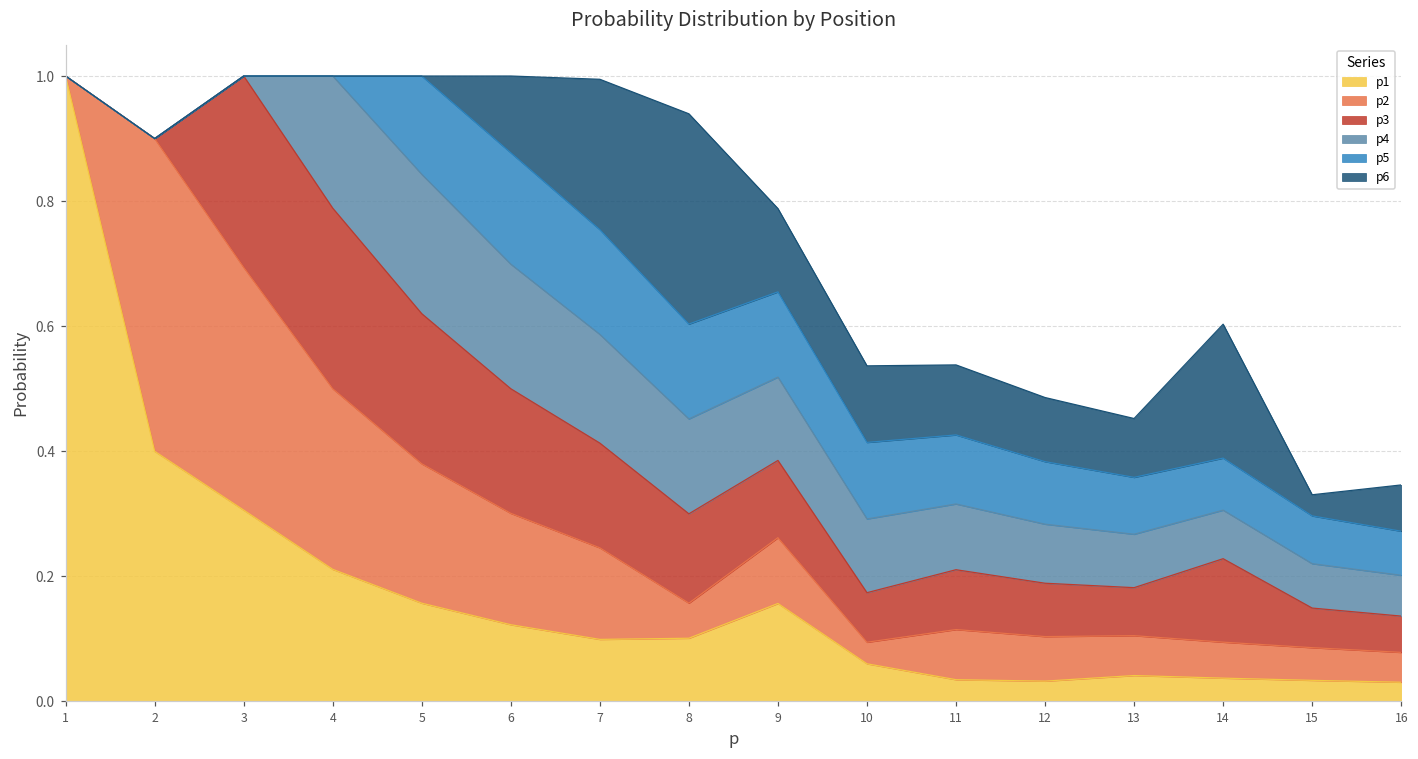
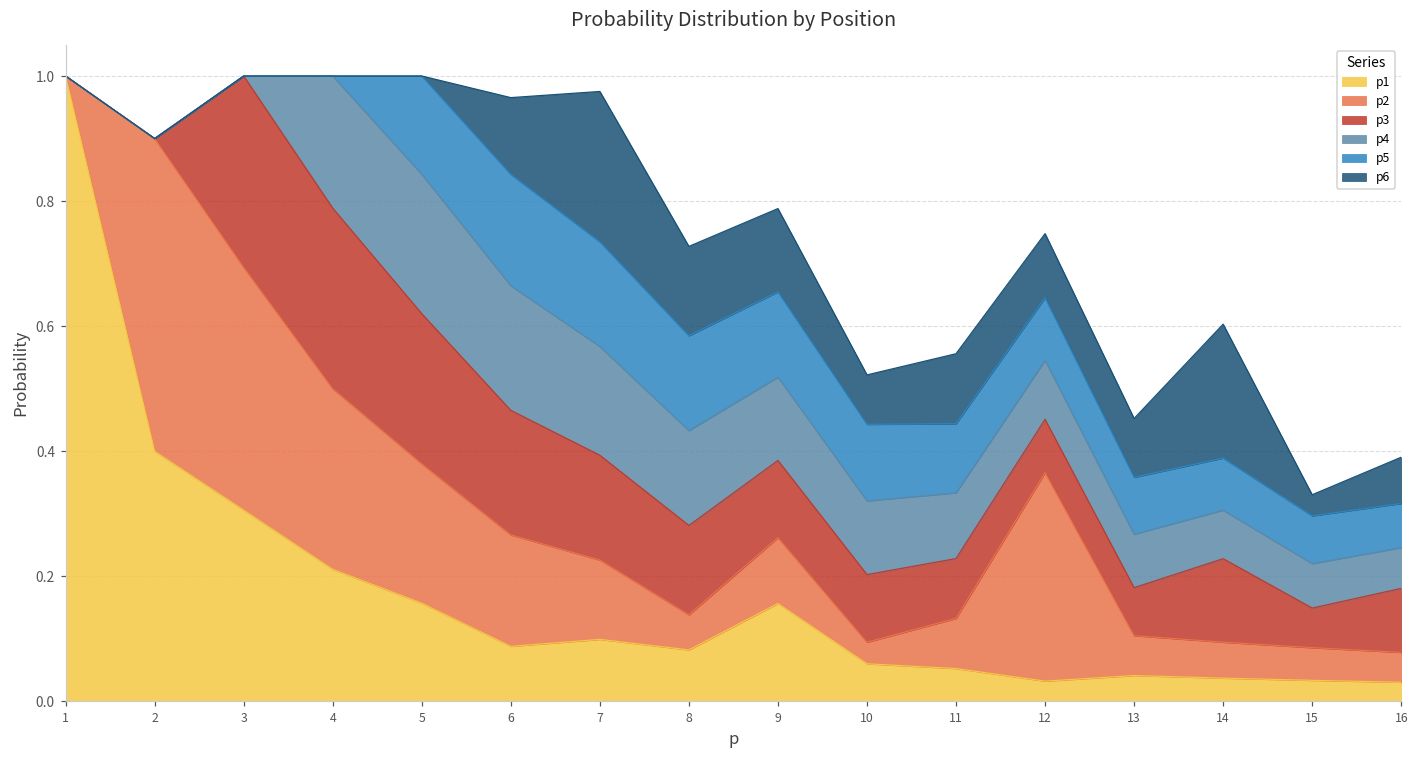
  {
    "p1": {
      "2": 0.40,
      "3": 0.31,
      "4": 0.21,
      "5": 0.16,
-     "6": 0.12,
+     "6": 0.09,
      "7": 0.10,
-     "8": 0.10,
+     "8": 0.08,
      "9": 0.16,
      "10": 0.06,
-     "11": 0.03,
+     "11": 0.05,
      "12": 0.03,
      "13": 0.04,
      "14": 0.04,
      "15": 0.03,
      "16": 0.03
    },
    "p2": {
      "3": 0.39,
      "4": 0.29,
      "5": 0.22,
      "6": 0.18,
-     "7": 0.15,
+     "7": 0.13,
      "8": 0.06,
      "9": 0.11,
      "10": 0.03,
      "11": 0.08,
-     "12": 0.07,
+     "12": 0.33,
      "13": 0.06,
      "14": 0.06,
      "15": 0.05,
      "16": 0.05
    },
    "p3": {
      "4": 0.29,
      "5": 0.24,
      "6": 0.20,
      "7": 0.17,
      "8": 0.14,
      "9": 0.12,
-     "10": 0.08,
+     "10": 0.11,
      "11": 0.10,
      "12": 0.09,
      "13": 0.08,
      "14": 0.13,
      "15": 0.06,
-     "16": 0.06
+     "16": 0.10
    },
    "p6": {
      "6": 0.12,
      "7": 0.24,
-     "8": 0.34,
+     "8": 0.14,
      "9": 0.13,
-     "10": 0.12,
+     "10": 0.08,
      "11": 0.11,
      "12": 0.10,
      "13": 0.09,
      "14": 0.21,
      "15": 0.03,
      "16": 0.07
    }
  }
